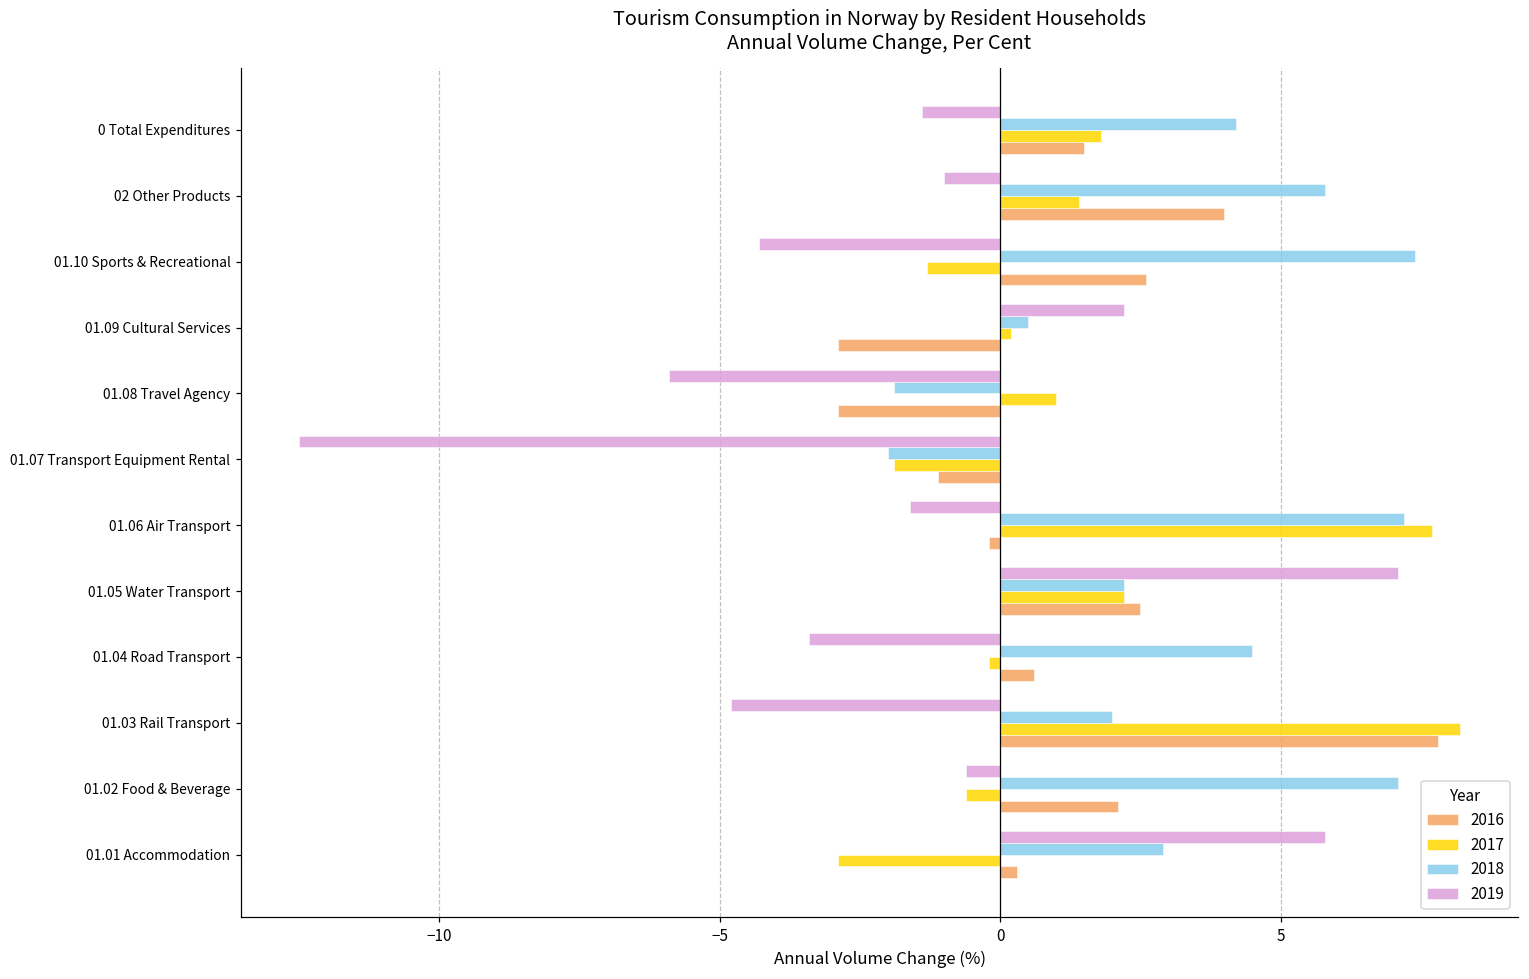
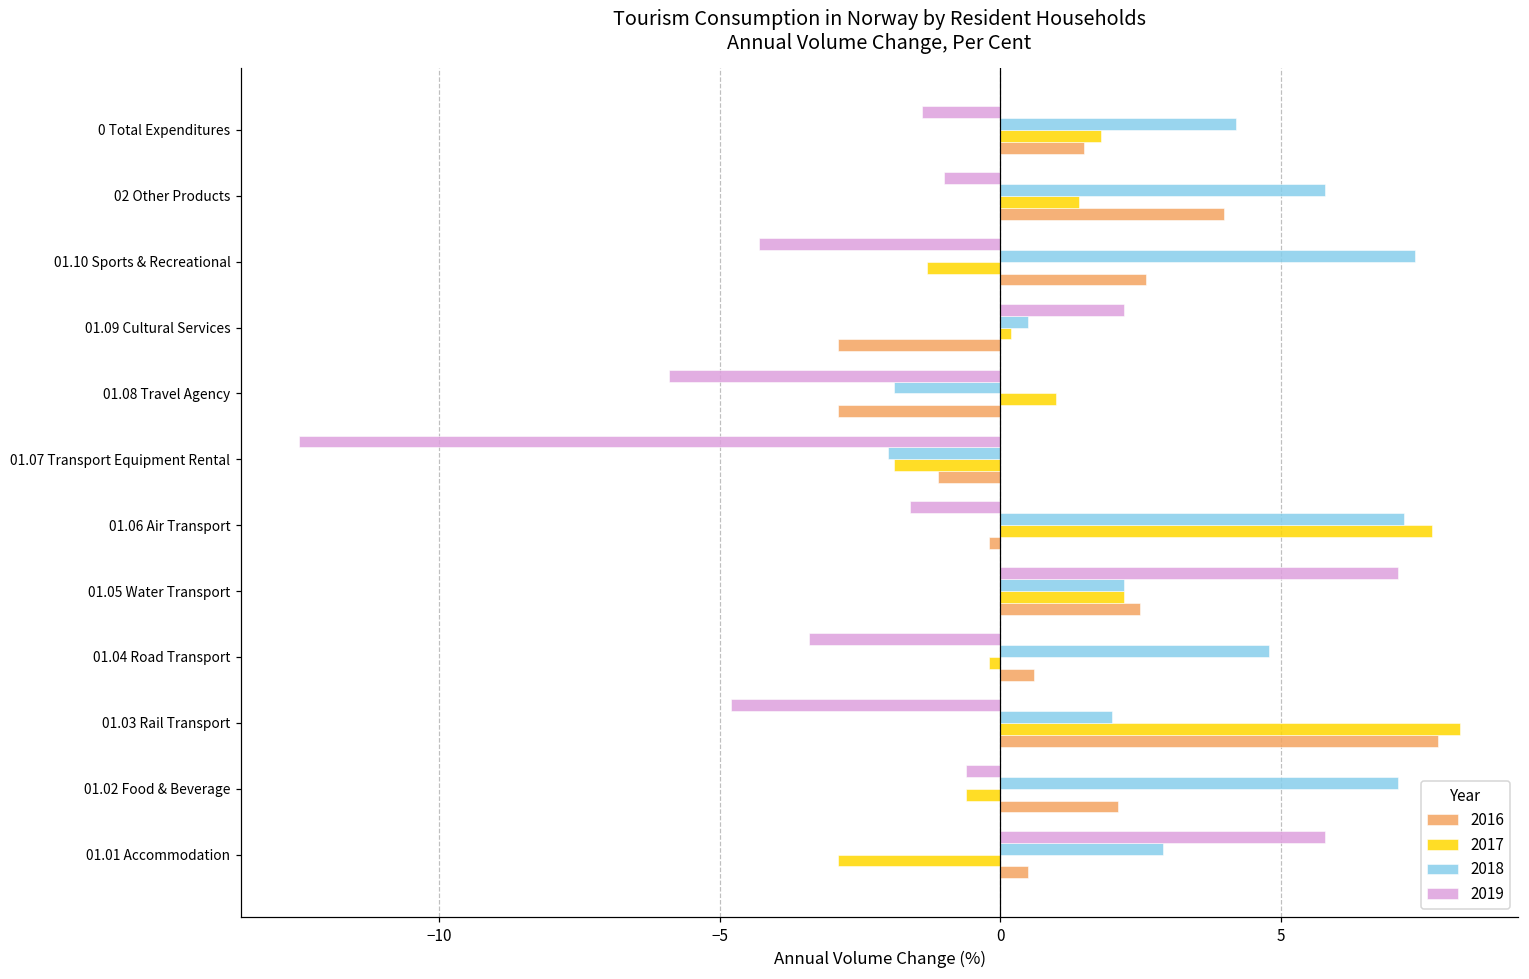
  {
    "2016": {
      "0 Total Expenditures": 1.5,
      "02 Other Products": 4.0,
      "01.10 Sports & Recreational": 2.6,
      "01.09 Cultural Services": -2.9,
      "01.08 Travel Agency": -2.9,
      "01.07 Transport Equipment Rental": -1.1,
      "01.06 Air Transport": -0.2,
      "01.05 Water Transport": 2.5,
      "01.04 Road Transport": 0.6,
      "01.03 Rail Transport": 7.8,
      "01.02 Food & Beverage": 2.1,
-     "01.01 Accommodation": 0.3
+     "01.01 Accommodation": 0.5
    },
    "2017": {
      "0 Total Expenditures": 1.8,
      "02 Other Products": 1.4,
      "01.10 Sports & Recreational": -1.3,
      "01.09 Cultural Services": 0.2,
      "01.08 Travel Agency": 1.0,
      "01.07 Transport Equipment Rental": -1.9,
      "01.06 Air Transport": 7.7,
      "01.05 Water Transport": 2.2,
      "01.04 Road Transport": -0.2,
      "01.03 Rail Transport": 8.2,
      "01.02 Food & Beverage": -0.6,
      "01.01 Accommodation": -2.9
    },
    "2018": {
      "0 Total Expenditures": 4.2,
      "02 Other Products": 5.8,
      "01.10 Sports & Recreational": 7.4,
      "01.09 Cultural Services": 0.5,
      "01.08 Travel Agency": -1.9,
      "01.07 Transport Equipment Rental": -2.0,
      "01.06 Air Transport": 7.2,
      "01.05 Water Transport": 2.2,
-     "01.04 Road Transport": 4.5,
+     "01.04 Road Transport": 4.8,
      "01.03 Rail Transport": 2.0,
      "01.02 Food & Beverage": 7.1,
      "01.01 Accommodation": 2.9
    },
    "2019": {
      "0 Total Expenditures": -1.4,
      "02 Other Products": -1.0,
      "01.10 Sports & Recreational": -4.3,
      "01.09 Cultural Services": 2.2,
      "01.08 Travel Agency": -5.9,
      "01.07 Transport Equipment Rental": -12.5,
      "01.06 Air Transport": -1.6,
      "01.05 Water Transport": 7.1,
      "01.04 Road Transport": -3.4,
      "01.03 Rail Transport": -4.8,
      "01.02 Food & Beverage": -0.6,
      "01.01 Accommodation": 5.8
    }
  }
